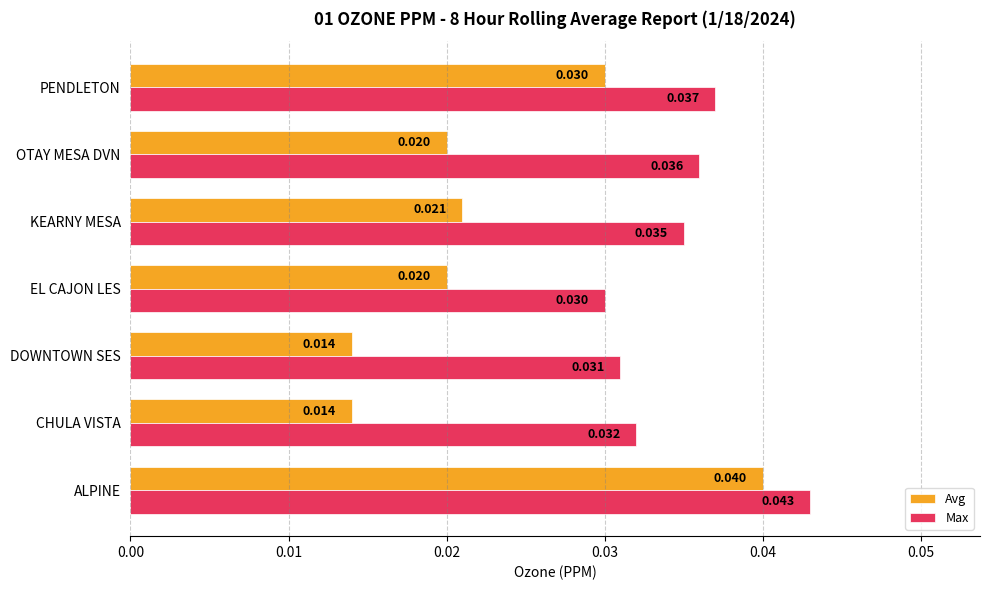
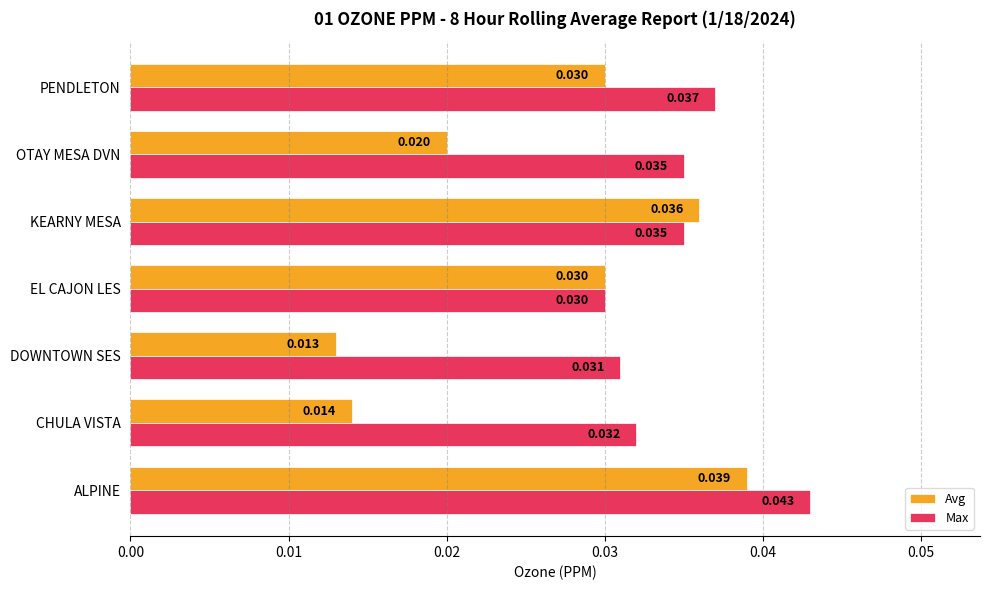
  {
    "Avg": {
      "PENDLETON": 0.030,
      "OTAY MESA DVN": 0.020,
-     "KEARNY MESA": 0.021,
-     "EL CAJON LES": 0.020,
-     "DOWNTOWN SES": 0.014,
+     "KEARNY MESA": 0.036,
+     "EL CAJON LES": 0.030,
+     "DOWNTOWN SES": 0.013,
      "CHULA VISTA": 0.014,
-     "ALPINE": 0.040
+     "ALPINE": 0.039
    },
    "Max": {
      "PENDLETON": 0.037,
-     "OTAY MESA DVN": 0.036,
+     "OTAY MESA DVN": 0.035,
      "KEARNY MESA": 0.035,
      "EL CAJON LES": 0.030,
      "DOWNTOWN SES": 0.031,
      "CHULA VISTA": 0.032,
      "ALPINE": 0.043
    }
  }
